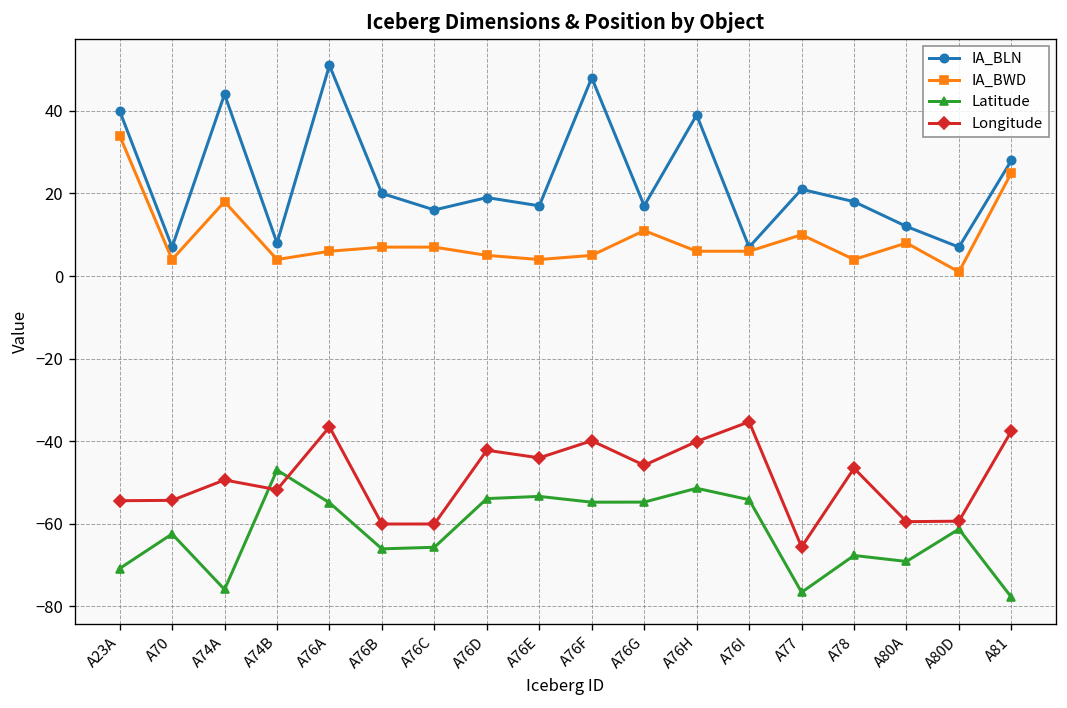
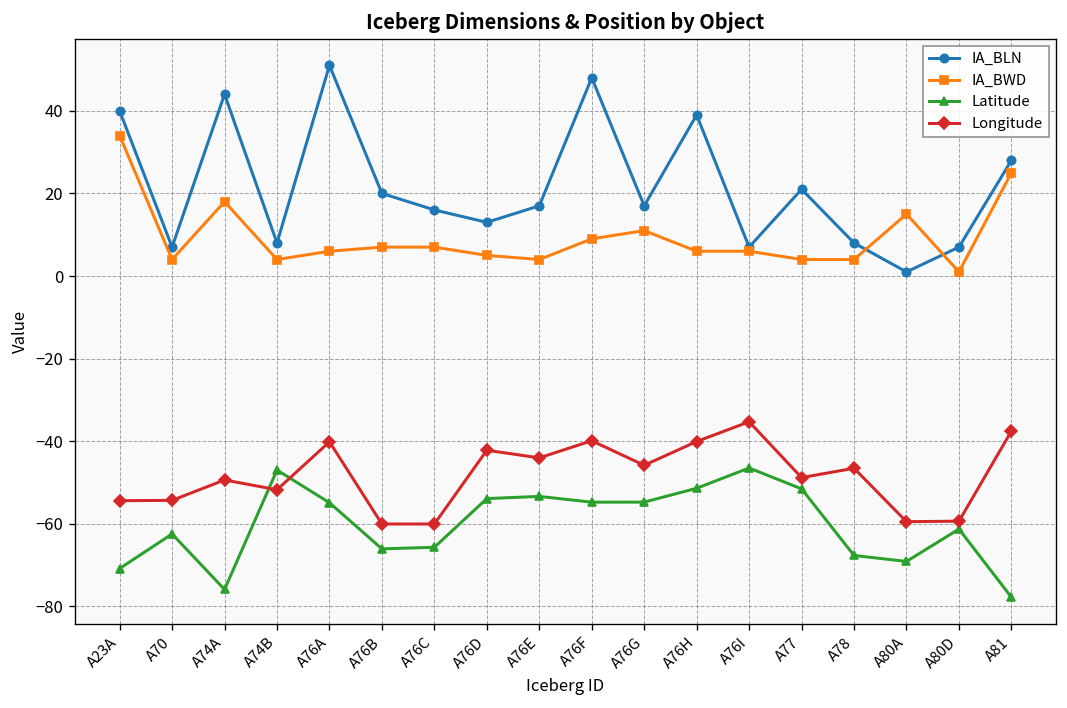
  {
    "IA_BLN": {
      "A23A": 40,
      "A70": 7,
      "A74A": 44,
      "A74B": 8,
      "A76A": 51,
      "A76B": 20,
      "A76C": 16,
-     "A76D": 19,
+     "A76D": 13,
      "A76E": 17,
      "A76F": 48,
      "A76G": 17,
      "A76H": 39,
      "A76I": 7,
      "A77": 21,
-     "A78": 18,
-     "A80A": 12,
+     "A78": 8,
+     "A80A": 1,
      "A80D": 7,
      "A81": 28
    },
    "IA_BWD": {
      "A23A": 34,
      "A70": 4,
      "A74A": 18,
      "A74B": 4,
      "A76A": 6,
      "A76B": 7,
      "A76C": 7,
      "A76D": 5,
      "A76E": 4,
-     "A76F": 5,
+     "A76F": 9,
      "A76G": 11,
      "A76H": 6,
      "A76I": 6,
-     "A77": 10,
+     "A77": 4,
      "A78": 4,
-     "A80A": 8,
+     "A80A": 15,
      "A80D": 1,
      "A81": 25
    },
    "Latitude": {
      "A23A": -71,
      "A70": -62,
      "A74A": -76,
      "A74B": -47,
      "A76A": -55,
      "A76B": -66,
      "A76C": -66,
      "A76D": -54,
      "A76E": -53,
      "A76F": -55,
      "A76G": -55,
      "A76H": -51,
-     "A76I": -54,
-     "A77": -77,
+     "A76I": -46,
+     "A77": -52,
      "A78": -68,
      "A80A": -69,
      "A80D": -61,
      "A81": -78
    },
    "Longitude": {
      "A23A": -54,
      "A70": -54,
      "A74A": -49,
      "A74B": -52,
-     "A76A": -37,
+     "A76A": -40,
      "A76B": -60,
      "A76C": -60,
      "A76D": -42,
      "A76E": -44,
      "A76F": -40,
      "A76G": -46,
      "A76H": -40,
      "A76I": -35,
-     "A77": -66,
+     "A77": -49,
      "A78": -47,
      "A80A": -59,
      "A80D": -59,
      "A81": -38
    }
  }
